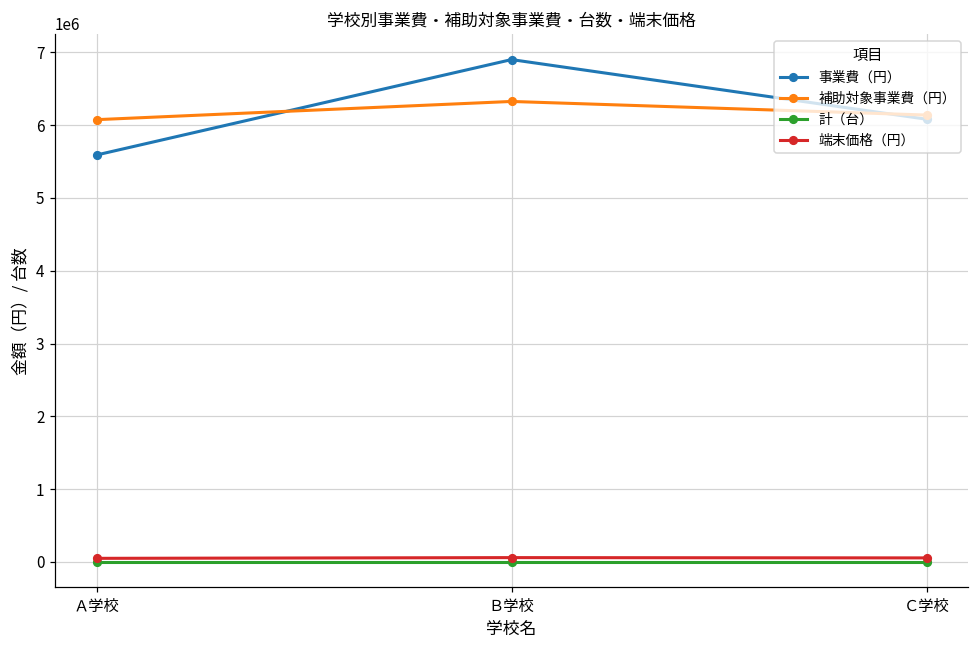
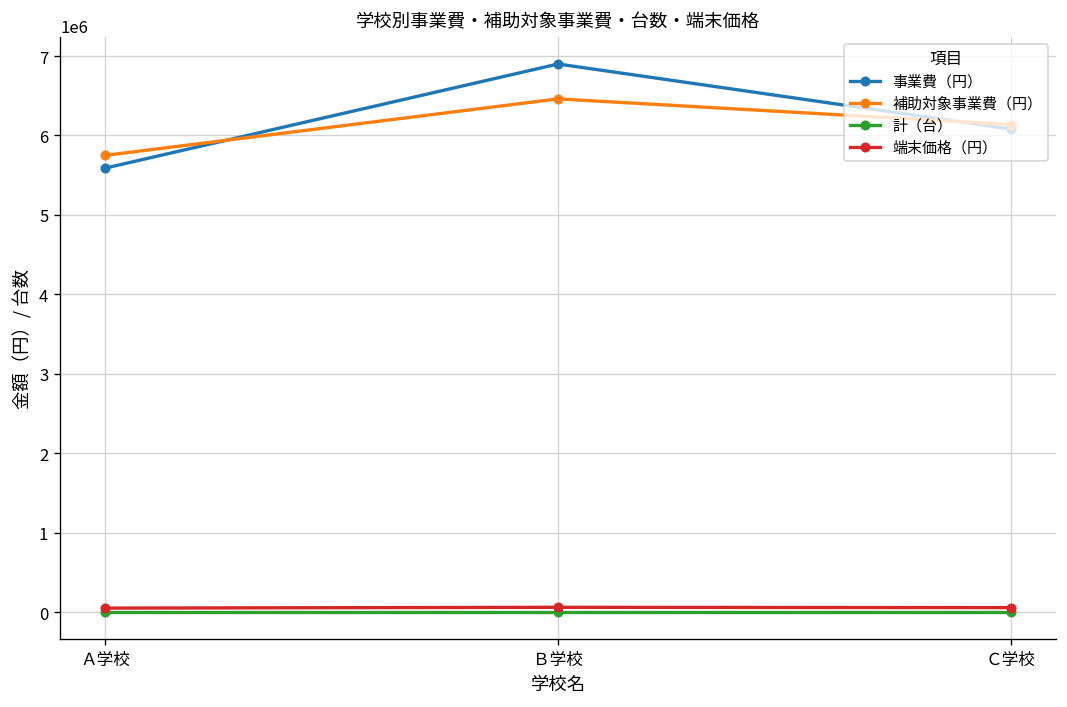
  {
    "事業費（円）": {
      "Ａ学校": 5600000,
      "Ｂ学校": 6900000
    },
    "補助対象事業費（円）": {
-     "Ａ学校": 6100000,
-     "Ｂ学校": 6300000
+     "Ａ学校": 5800000,
+     "Ｂ学校": 6500000
    },
    "計（台）": {
      "Ａ学校": 0,
      "Ｂ学校": 0,
      "Ｃ学校": 0
    },
    "端末価格（円）": {
      "Ａ学校": 100000,
      "Ｂ学校": 100000,
      "Ｃ学校": 100000
    }
  }
